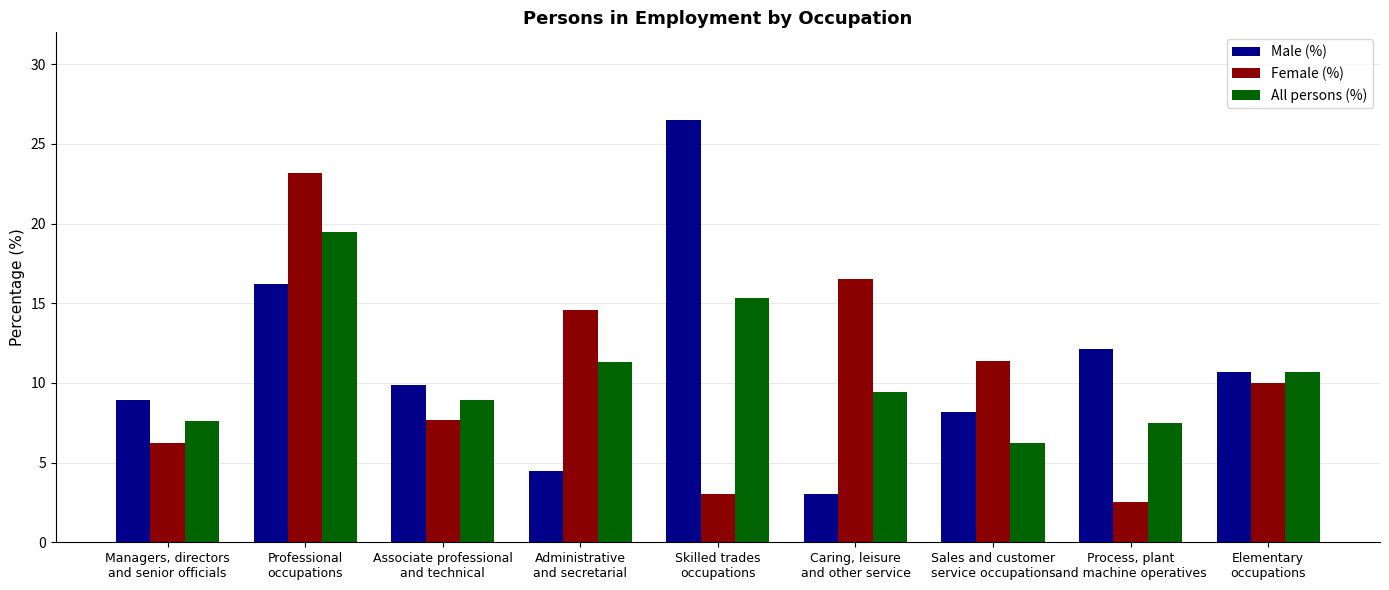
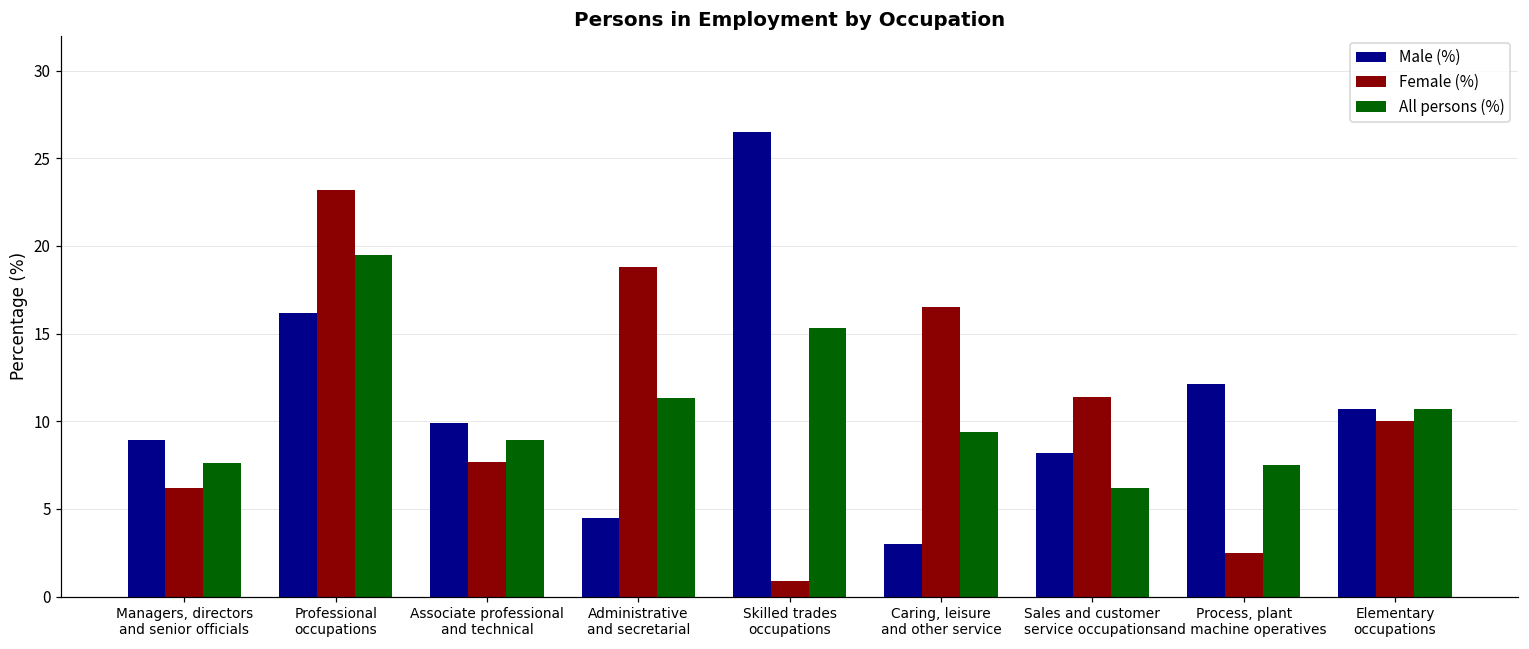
  {
    "Male (%)": {
      "Managers, directors and senior officials": 8.9,
      "Professional occupations": 16.2,
      "Associate professional and technical": 9.9,
      "Administrative and secretarial": 4.5,
      "Skilled trades occupations": 26.5,
      "Caring, leisure and other service": 3.0,
      "Sales and customer service occupations": 8.2,
      "Process, plant and machine operatives": 12.1,
      "Elementary occupations": 10.7
    },
    "Female (%)": {
      "Managers, directors and senior officials": 6.2,
      "Professional occupations": 23.2,
      "Associate professional and technical": 7.7,
-     "Administrative and secretarial": 14.6,
-     "Skilled trades occupations": 3.0,
+     "Administrative and secretarial": 18.8,
+     "Skilled trades occupations": 0.9,
      "Caring, leisure and other service": 16.5,
      "Sales and customer service occupations": 11.4,
      "Process, plant and machine operatives": 2.5,
      "Elementary occupations": 10.0
    },
    "All persons (%)": {
      "Managers, directors and senior officials": 7.6,
      "Professional occupations": 19.5,
      "Associate professional and technical": 8.9,
      "Administrative and secretarial": 11.3,
      "Skilled trades occupations": 15.3,
      "Caring, leisure and other service": 9.4,
      "Sales and customer service occupations": 6.2,
      "Process, plant and machine operatives": 7.5,
      "Elementary occupations": 10.7
    }
  }
